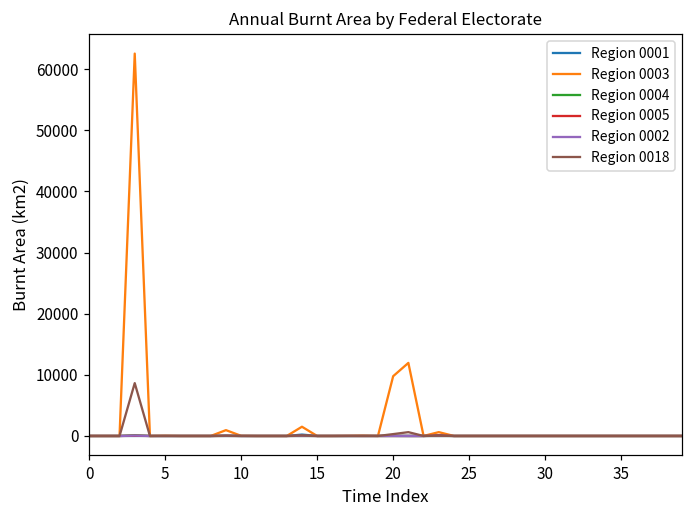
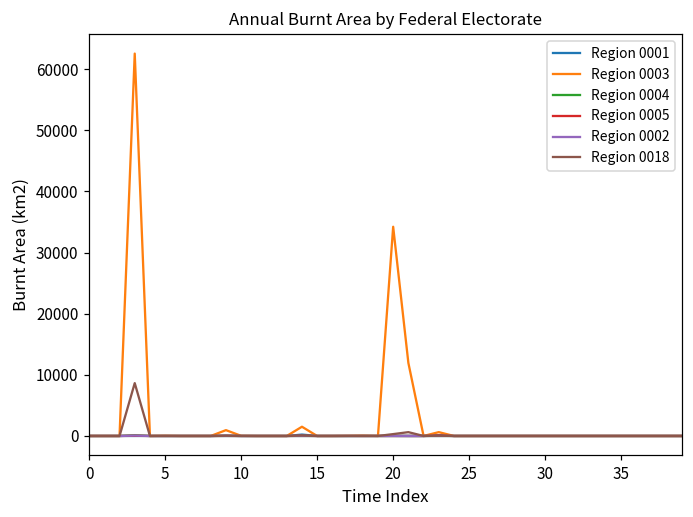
  {
    "Region 0003": {
-     "20": 10000
+     "20": 34000
    }
  }
